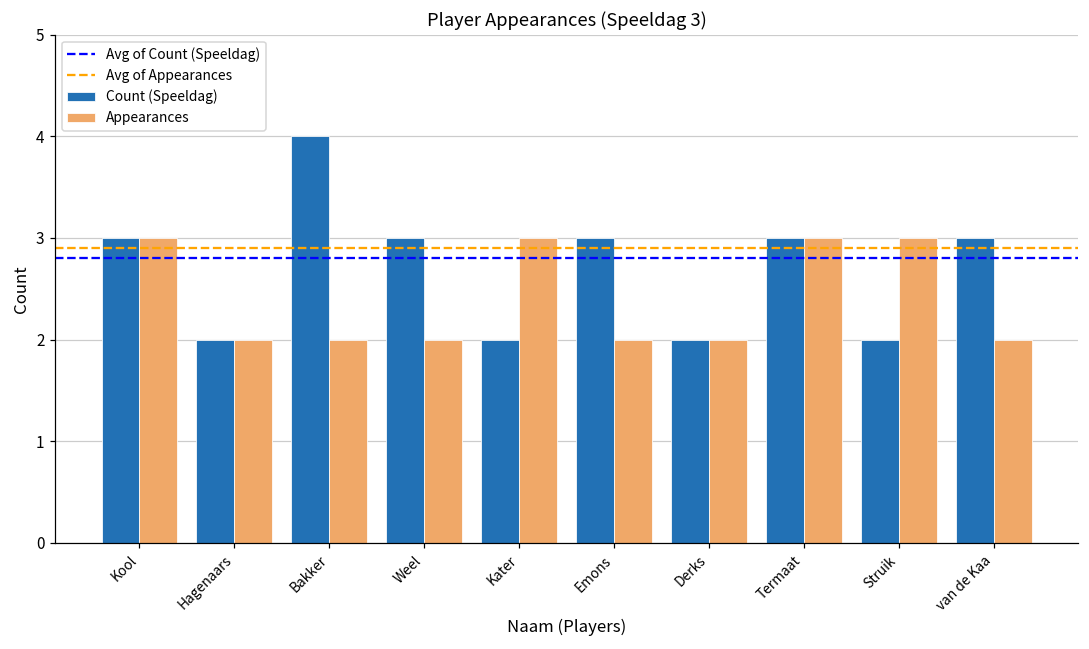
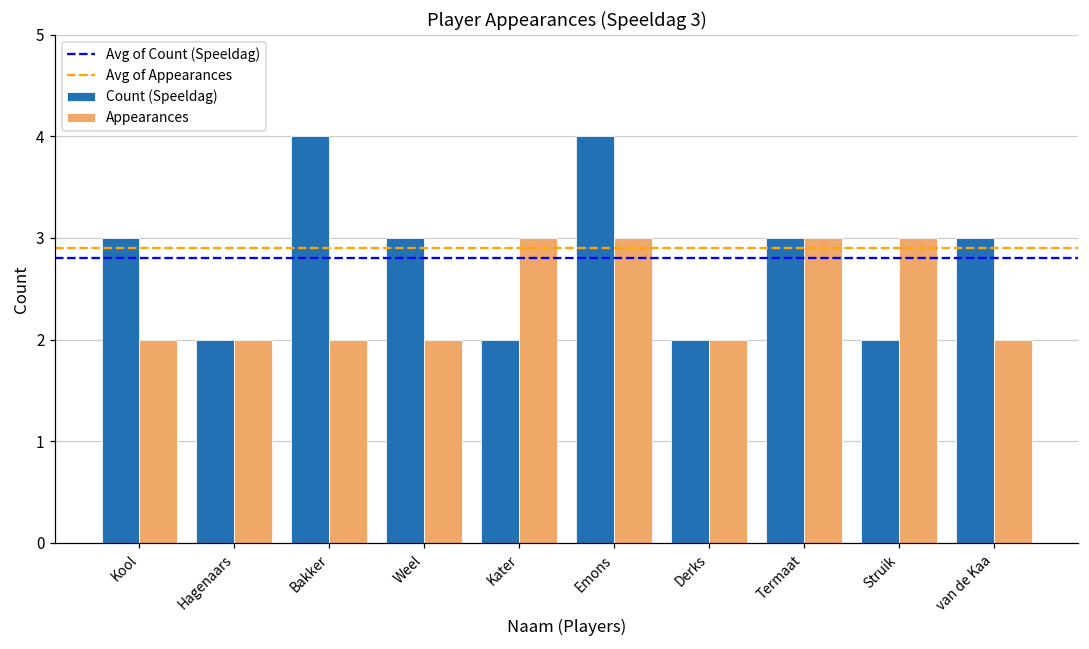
  {
    "Count (Speeldag)": {
      "Kool": 3,
      "Hagenaars": 2,
      "Bakker": 4,
      "Weel": 3,
      "Kater": 2,
-     "Emons": 3,
+     "Emons": 4,
      "Derks": 2,
      "Termaat": 3,
      "Struik": 2,
      "van de Kaa": 3
    },
    "Appearances": {
-     "Kool": 3,
+     "Kool": 2,
      "Hagenaars": 2,
      "Bakker": 2,
      "Weel": 2,
      "Kater": 3,
-     "Emons": 2,
+     "Emons": 3,
      "Derks": 2,
      "Termaat": 3,
      "Struik": 3,
      "van de Kaa": 2
    }
  }
